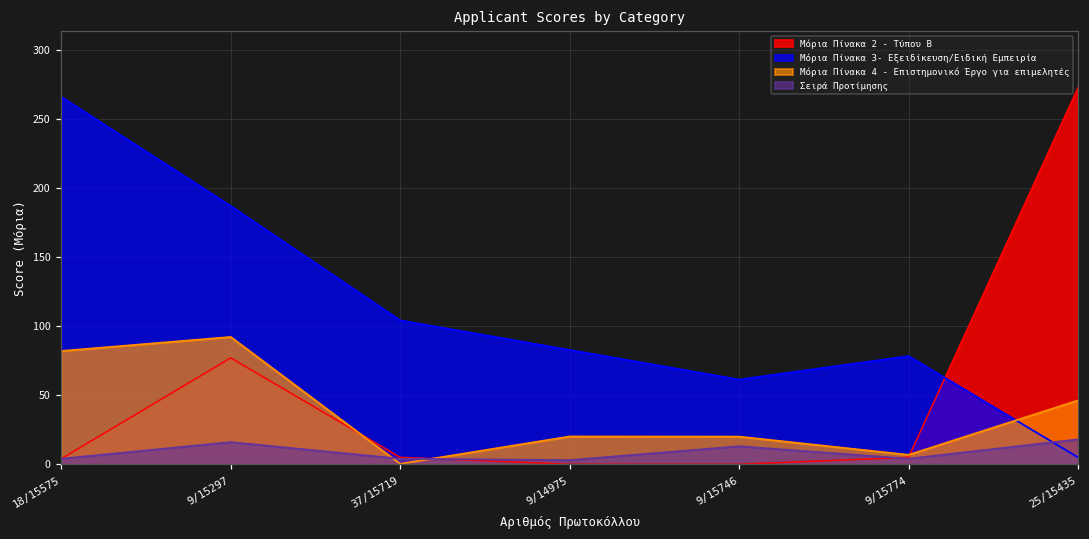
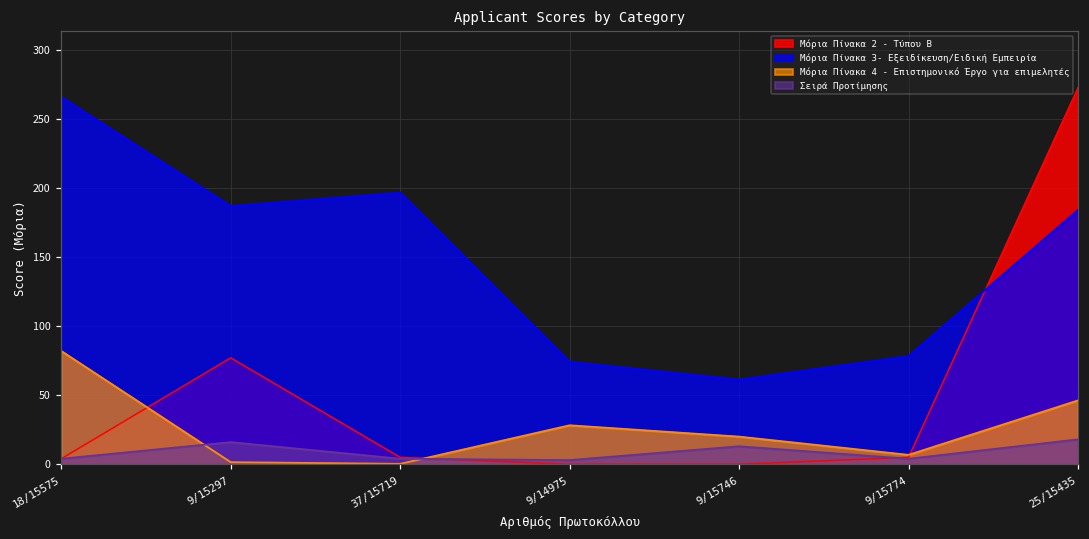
  {
    "Μόρια Πίνακα 2 - Τύπου Β": {
      "9/15297": 77,
      "9/14975": 0,
      "9/15746": 0,
      "25/15435": 273
    },
    "Μόρια Πίνακα 3- Εξειδίκευση/Ειδική Εμπειρία": {
      "18/15575": 266,
      "9/15297": 187,
-     "37/15719": 104,
-     "9/14975": 83,
+     "37/15719": 197,
+     "9/14975": 74,
      "9/15746": 61,
      "9/15774": 78,
-     "25/15435": 5
+     "25/15435": 184
    },
    "Μόρια Πίνακα 4 - Επιστημονικό Έργο για επιμελητές": {
      "18/15575": 82,
-     "9/15297": 92,
+     "9/15297": 2,
      "37/15719": 0,
-     "9/14975": 20,
+     "9/14975": 28,
      "9/15746": 20,
      "25/15435": 46
    },
    "Σειρά Προτίμησης": {
      "9/15297": 16,
      "9/14975": 3,
      "9/15746": 13,
      "25/15435": 18
    }
  }
